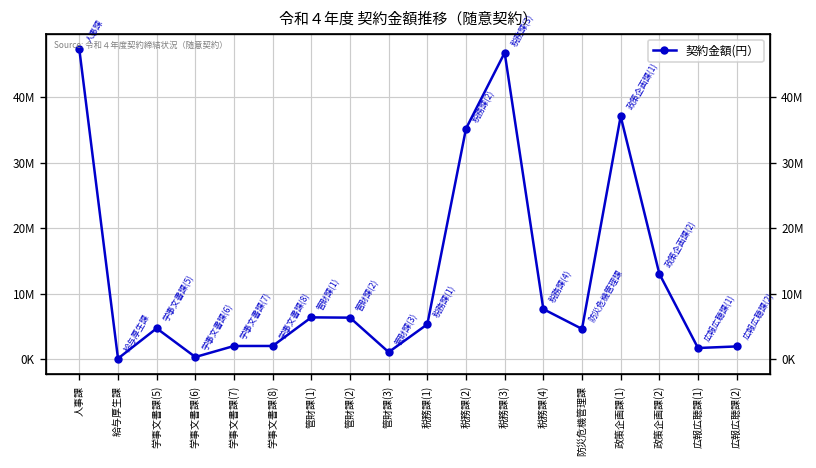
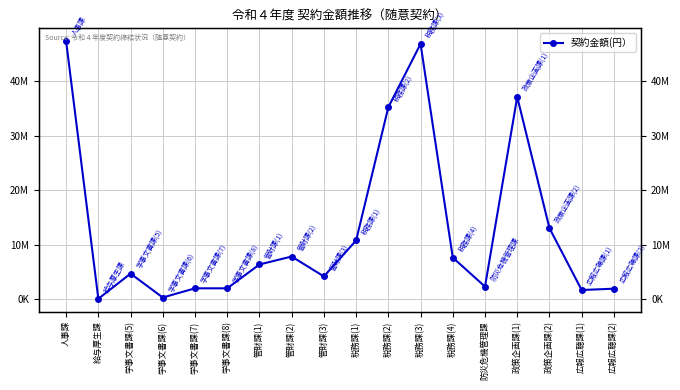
  {
    "人事課": 47000000,
    "給与厚生課": 0,
    "学事文書課(6)": 0,
-   "管財課(2)": 6000000,
-   "管財課(3)": 1000000,
-   "税務課(1)": 5000000,
-   "防災危機管理課": 5000000,
+   "管財課(2)": 8000000,
+   "管財課(3)": 4000000,
+   "税務課(1)": 11000000,
+   "防災危機管理課": 2000000,
    "広報広聴課(1)": 2000000
  }
